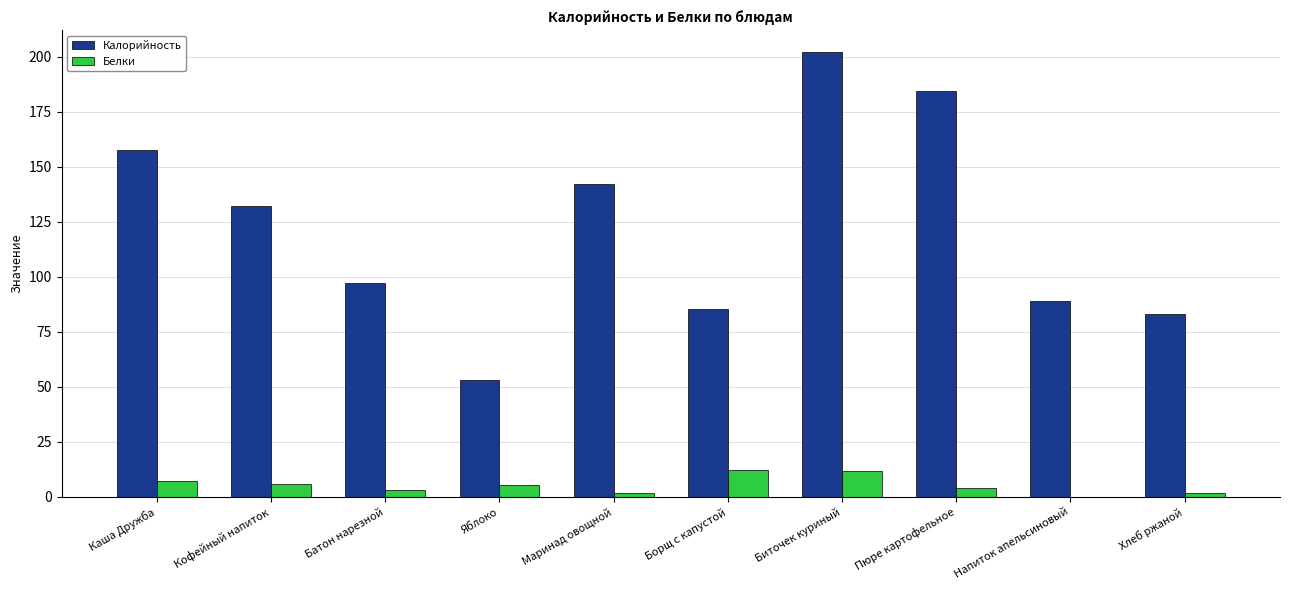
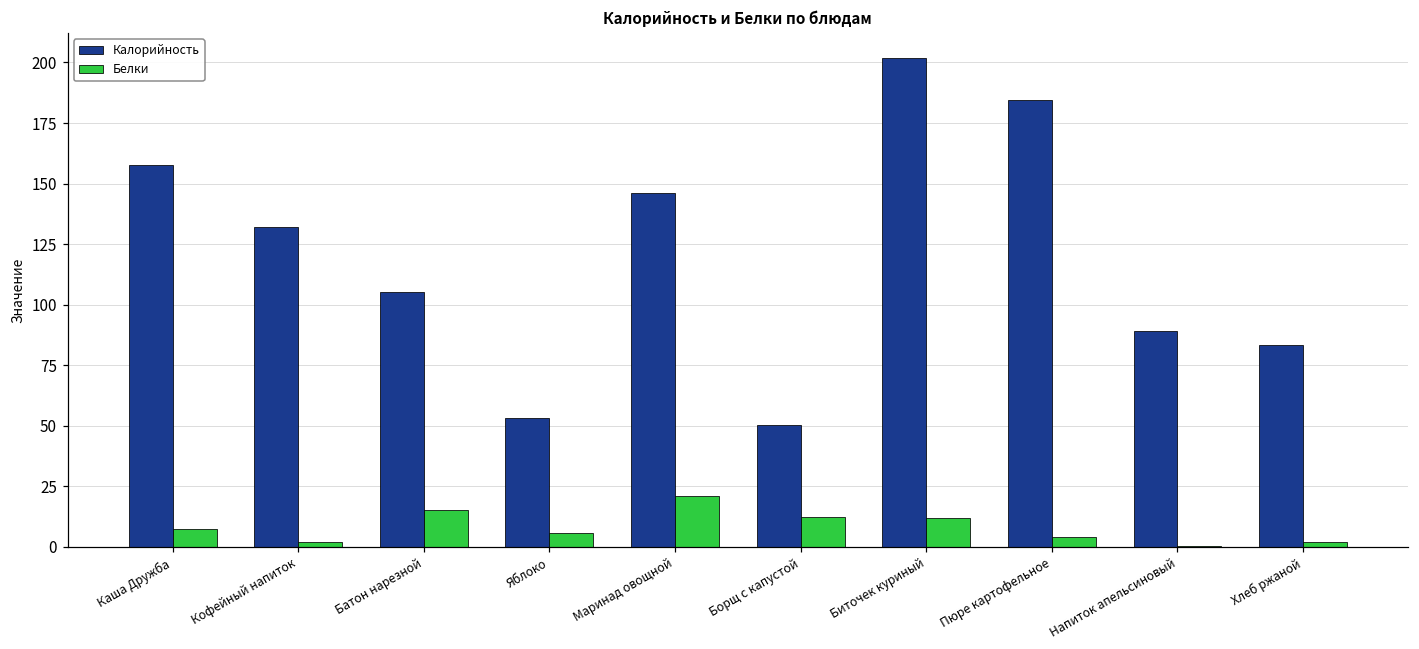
  {
    "Калорийность": {
      "Каша Дружба": 158,
      "Кофейный напиток": 132,
-     "Батон нарезной": 97,
+     "Батон нарезной": 105,
      "Яблоко": 53,
-     "Маринад овощной": 142,
-     "Борщ с капустой": 86,
+     "Маринад овощной": 146,
+     "Борщ с капустой": 50,
      "Биточек куриный": 202,
      "Пюре картофельное": 185,
      "Напиток апельсиновый": 89,
      "Хлеб ржаной": 83
    },
    "Белки": {
      "Каша Дружба": 7,
-     "Кофейный напиток": 6,
-     "Батон нарезной": 3,
+     "Кофейный напиток": 2,
+     "Батон нарезной": 15,
      "Яблоко": 6,
-     "Маринад овощной": 2,
+     "Маринад овощной": 21,
      "Борщ с капустой": 12,
      "Биточек куриный": 12,
      "Пюре картофельное": 4,
      "Хлеб ржаной": 2
    }
  }
